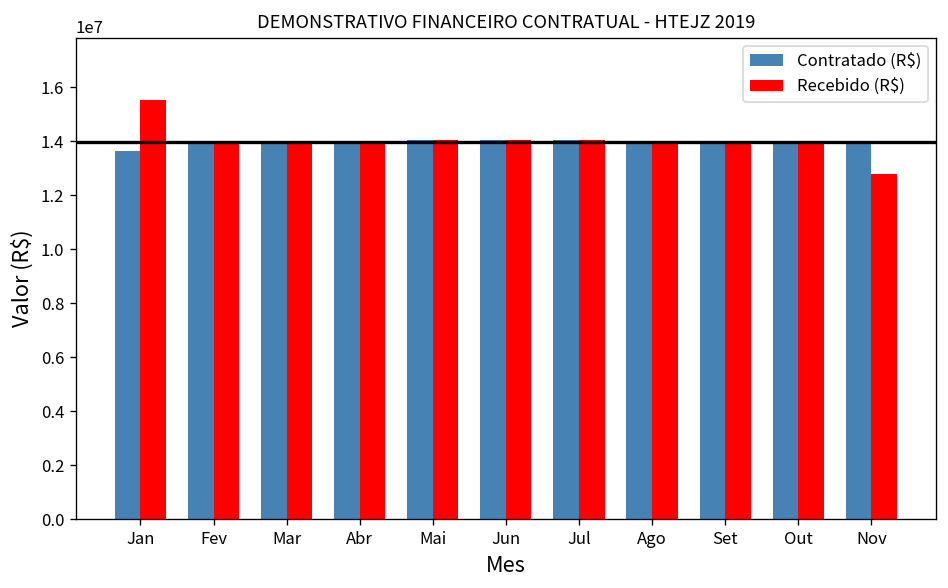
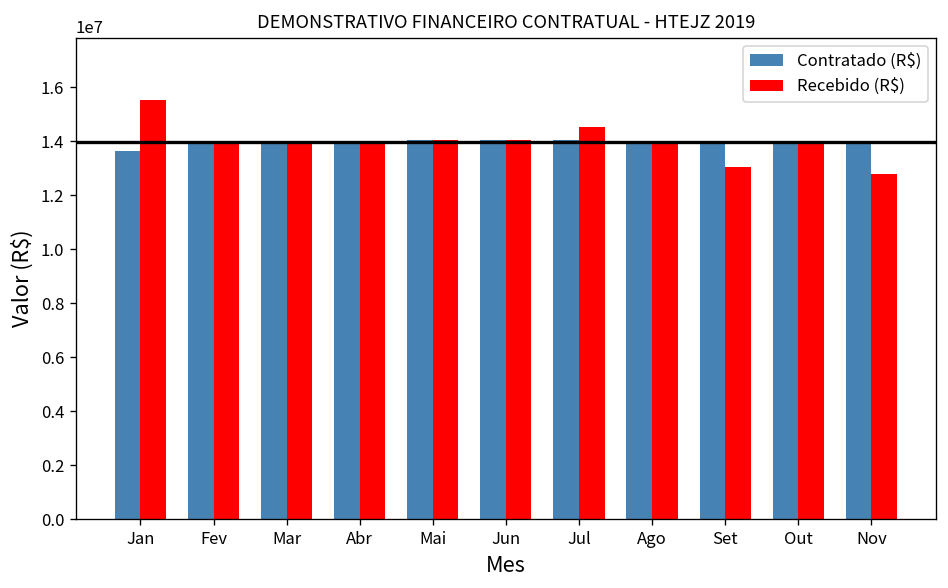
  {
    "Contratado (R$)": {
      "Jan": 13600000,
      "Fev": 14000000,
      "Mar": 14000000,
      "Abr": 14000000,
      "Mai": 14100000,
      "Jun": 14100000,
      "Jul": 14100000,
      "Ago": 14000000,
      "Set": 14000000,
      "Out": 14000000,
      "Nov": 14000000
    },
    "Recebido (R$)": {
      "Jan": 15500000,
      "Fev": 14000000,
      "Mar": 14000000,
      "Abr": 14000000,
      "Mai": 14100000,
      "Jun": 14100000,
-     "Jul": 14100000,
+     "Jul": 14500000,
      "Ago": 14000000,
-     "Set": 14000000,
+     "Set": 13000000,
      "Out": 14000000,
      "Nov": 12800000
    }
  }
